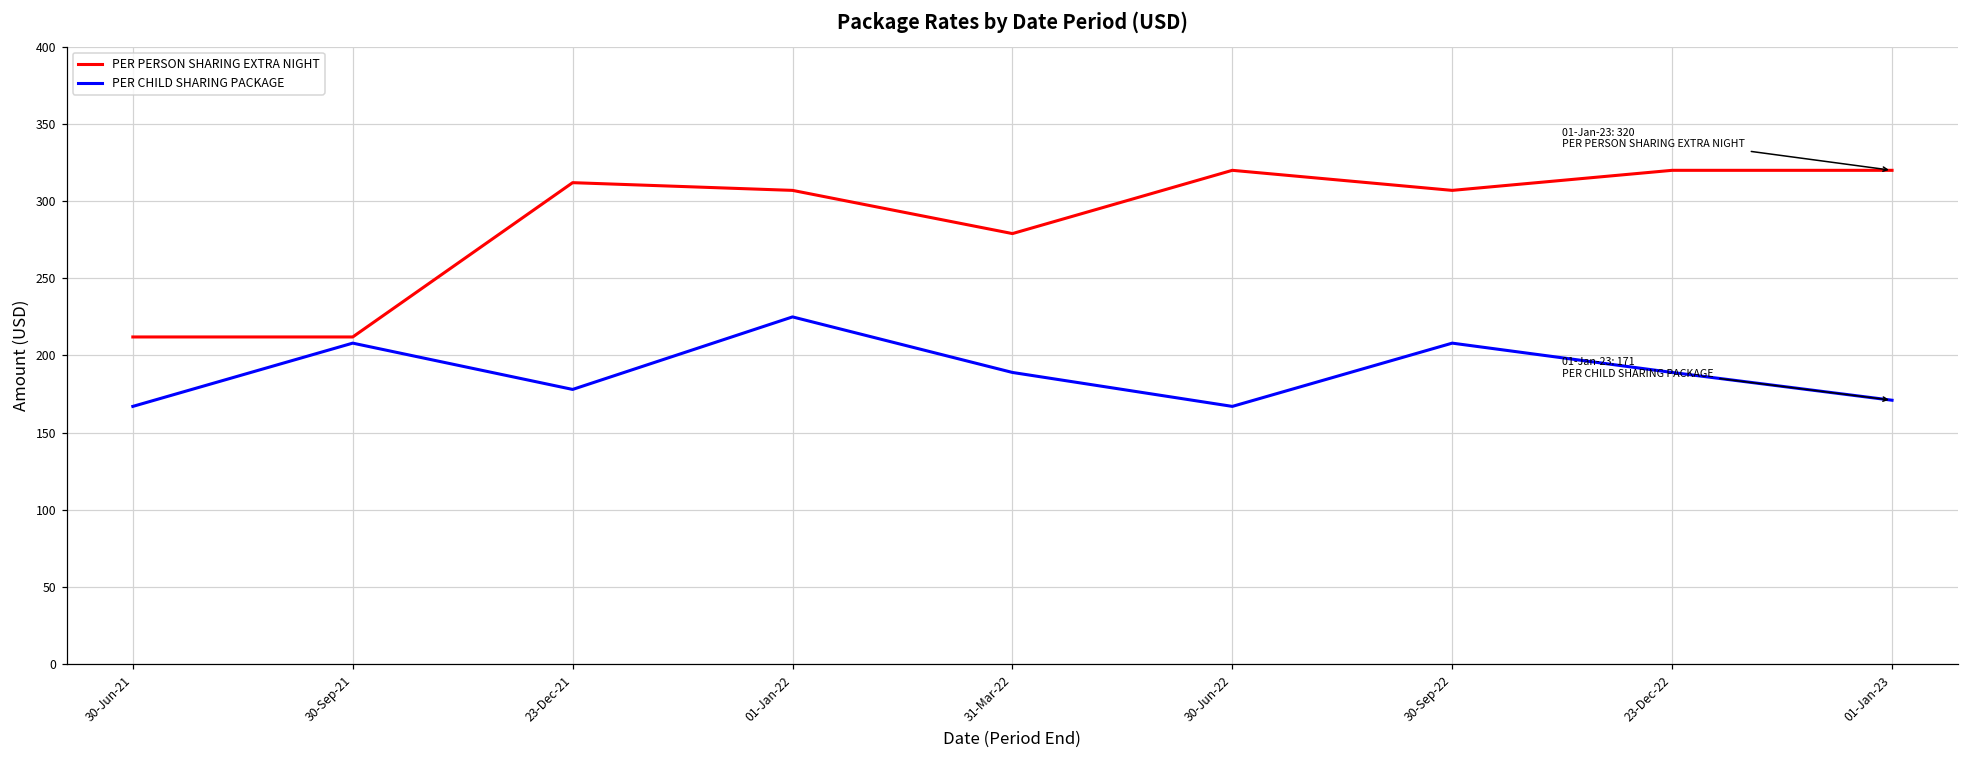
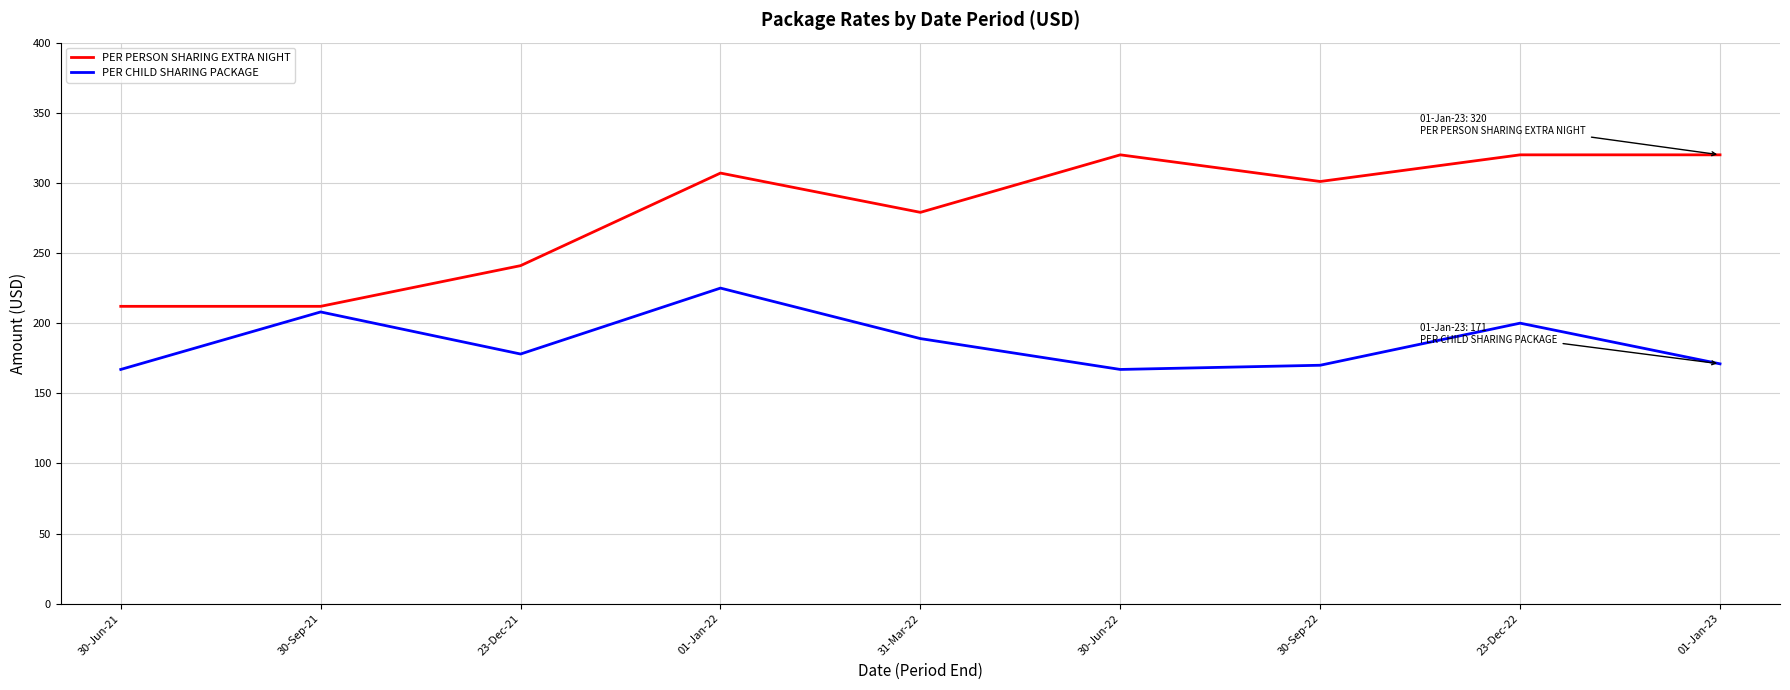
  {
    "PER PERSON SHARING EXTRA NIGHT": {
      "30-Jun-21": 212,
      "30-Sep-21": 212,
-     "23-Dec-21": 312,
+     "23-Dec-21": 241,
      "01-Jan-22": 307,
      "31-Mar-22": 279,
      "30-Jun-22": 320,
-     "30-Sep-22": 307,
+     "30-Sep-22": 301,
      "01-Jan-23": 320
    },
    "PER CHILD SHARING PACKAGE": {
      "30-Jun-21": 167,
      "30-Sep-21": 208,
      "23-Dec-21": 178,
      "01-Jan-22": 225,
      "31-Mar-22": 189,
      "30-Jun-22": 167,
-     "30-Sep-22": 208,
-     "23-Dec-22": 189,
+     "30-Sep-22": 170,
+     "23-Dec-22": 200,
      "01-Jan-23": 171
    }
  }
